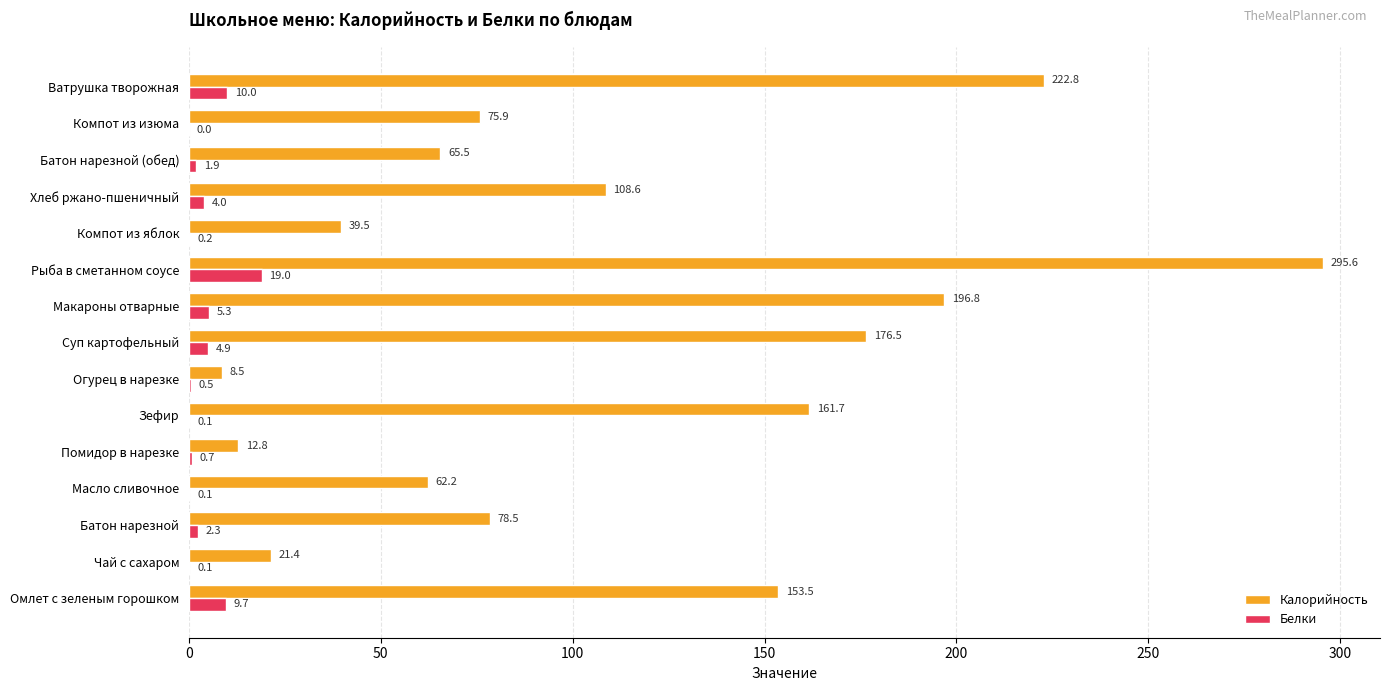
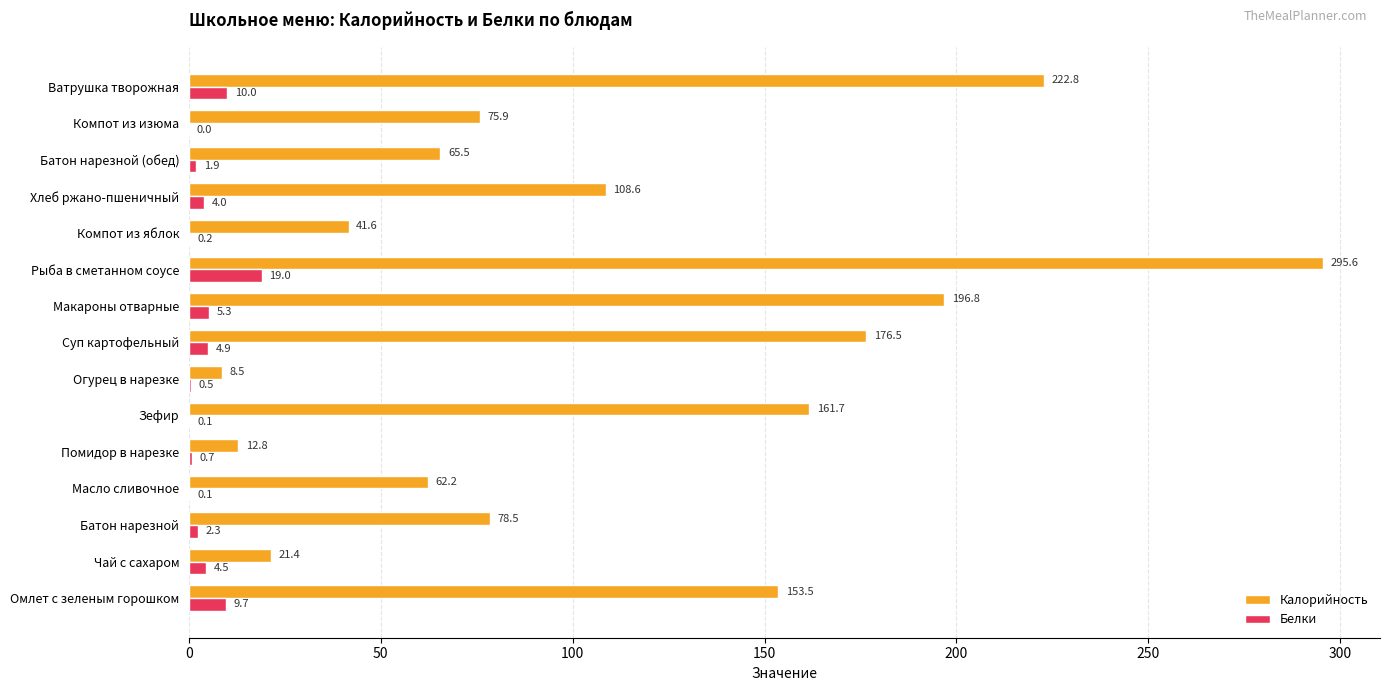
  {
    "Калорийность": {
      "Ватрушка творожная": 222.8,
      "Компот из изюма": 75.9,
      "Батон нарезной (обед)": 65.5,
      "Хлеб ржано-пшеничный": 108.6,
-     "Компот из яблок": 39.5,
+     "Компот из яблок": 41.6,
      "Рыба в сметанном соусе": 295.6,
      "Макароны отварные": 196.8,
      "Суп картофельный": 176.5,
      "Огурец в нарезке": 8.5,
      "Зефир": 161.7,
      "Помидор в нарезке": 12.8,
      "Масло сливочное": 62.2,
      "Батон нарезной": 78.5,
      "Чай с сахаром": 21.4,
      "Омлет с зеленым горошком": 153.5
    },
    "Белки": {
      "Ватрушка творожная": 10.0,
      "Компот из изюма": 0.0,
      "Батон нарезной (обед)": 1.9,
      "Хлеб ржано-пшеничный": 4.0,
      "Компот из яблок": 0.2,
      "Рыба в сметанном соусе": 19.0,
      "Макароны отварные": 5.3,
      "Суп картофельный": 4.9,
      "Огурец в нарезке": 0.5,
      "Зефир": 0.1,
      "Помидор в нарезке": 0.7,
      "Масло сливочное": 0.1,
      "Батон нарезной": 2.3,
-     "Чай с сахаром": 0.1,
+     "Чай с сахаром": 4.5,
      "Омлет с зеленым горошком": 9.7
    }
  }
